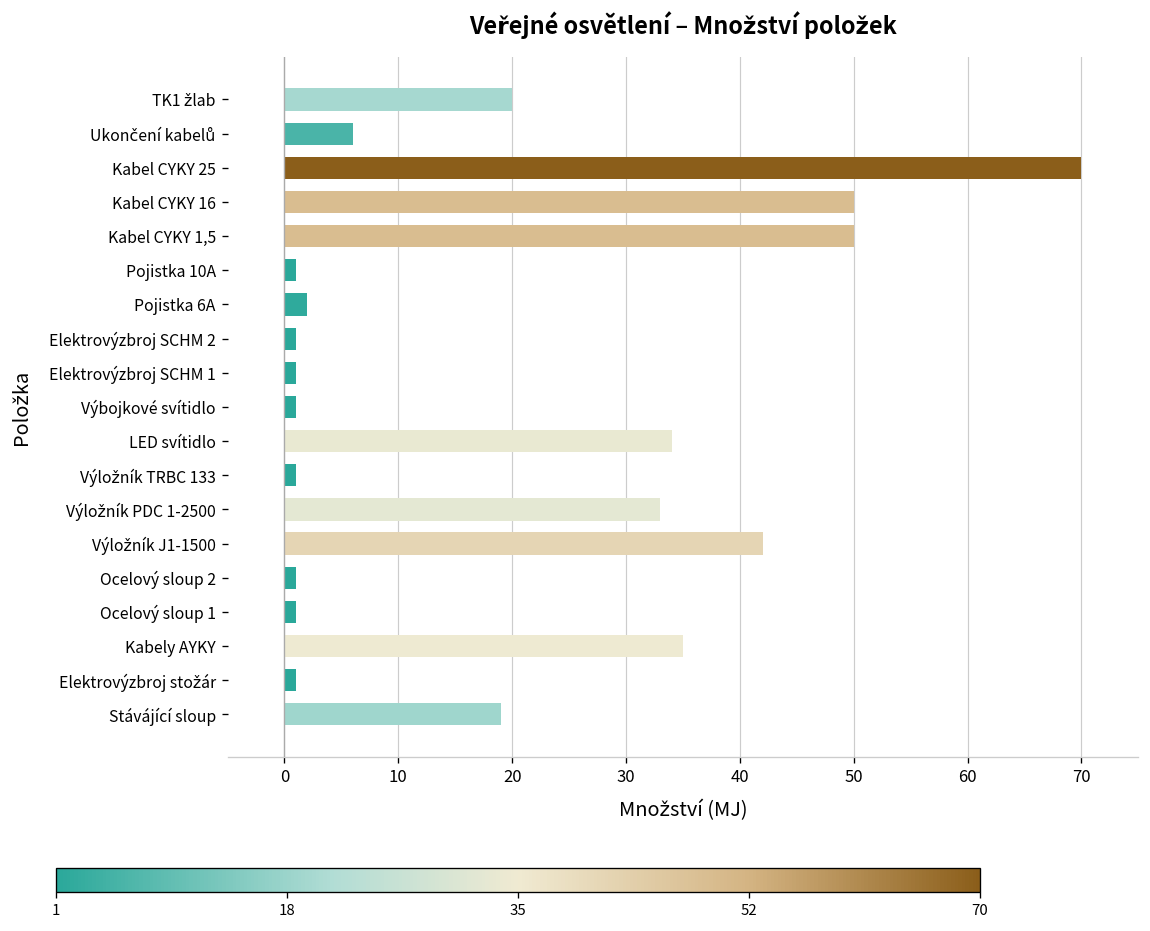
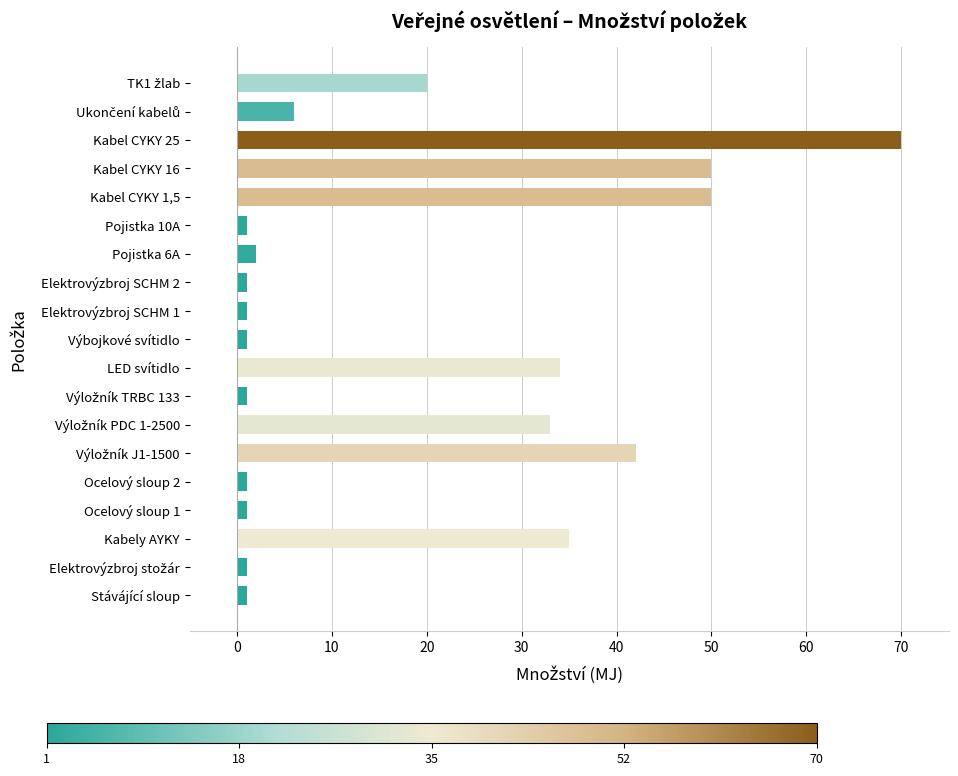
  {
    "TK1 žlab": 20,
    "Ukončení kabelů": 6,
    "Kabel CYKY 25": 70,
    "Kabel CYKY 16": 50,
    "Kabel CYKY 1,5": 50,
    "Pojistka 10A": 1,
    "Pojistka 6A": 2,
    "Elektrovýzbroj SCHM 2": 1,
    "Elektrovýzbroj SCHM 1": 1,
    "Výbojkové svítidlo": 1,
    "LED svítidlo": 34,
    "Výložník TRBC 133": 1,
    "Výložník PDC 1-2500": 33,
    "Výložník J1-1500": 42,
    "Ocelový sloup 2": 1,
    "Ocelový sloup 1": 1,
    "Kabely AYKY": 35,
    "Elektrovýzbroj stožár": 1,
-   "Stávájící sloup": 19
+   "Stávájící sloup": 1
  }
